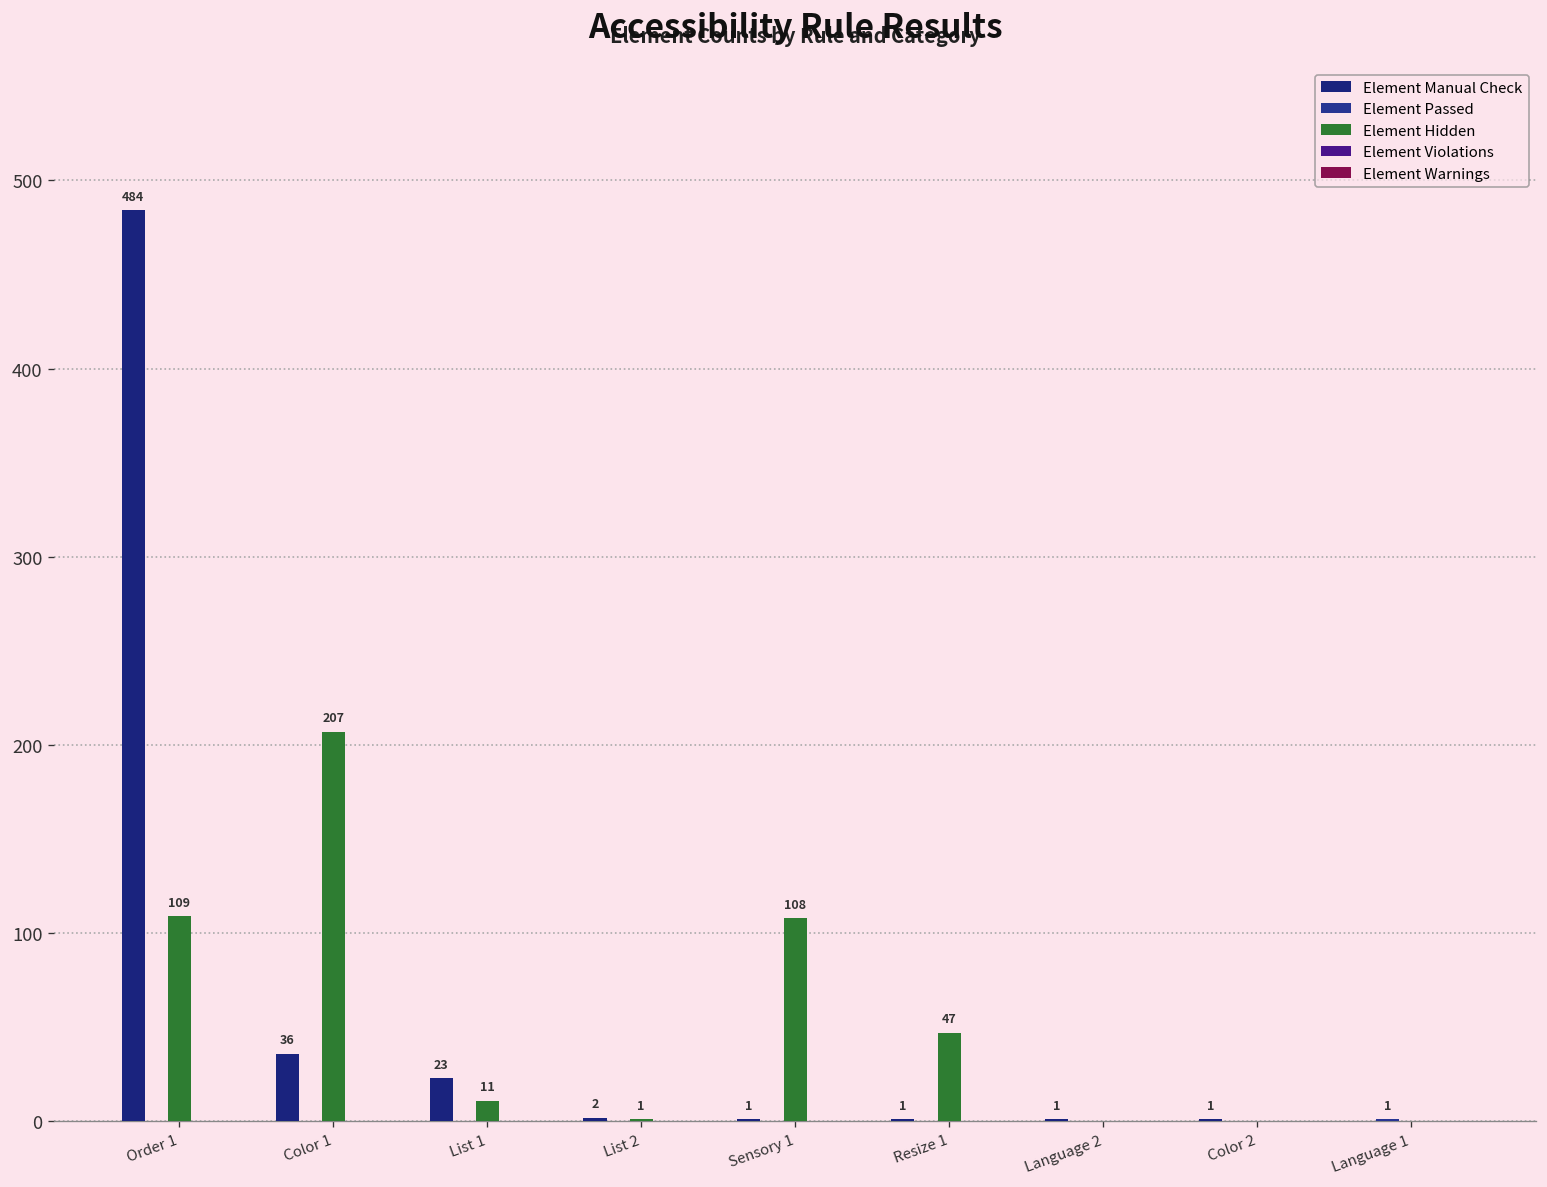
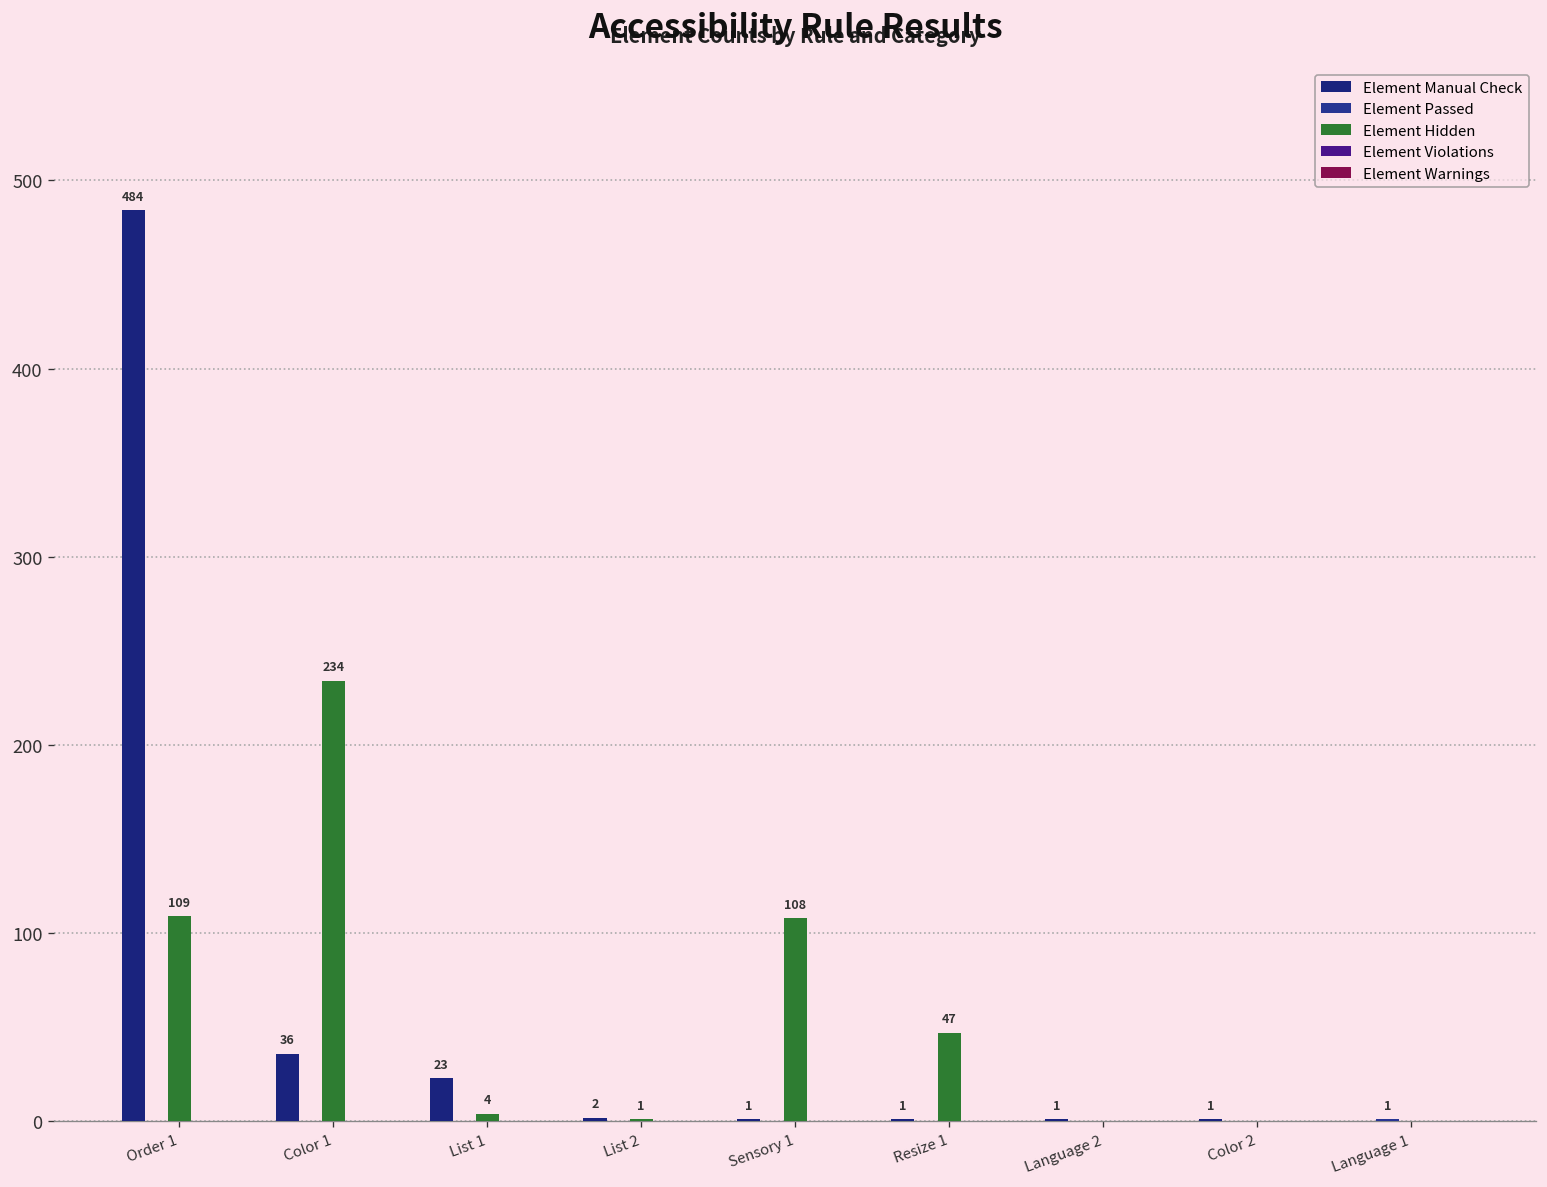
  {
    "Element Hidden": {
      "Order 1": 109,
-     "Color 1": 207,
-     "List 1": 11,
+     "Color 1": 234,
+     "List 1": 4,
      "List 2": 1,
      "Sensory 1": 108,
      "Resize 1": 47
    },
    "Element Warnings": {
      "Order 1": 0,
      "Color 1": 0,
      "List 1": 0,
      "List 2": 0,
      "Sensory 1": 0,
      "Resize 1": 0,
      "Language 2": 0,
      "Color 2": 0,
      "Language 1": 0
    }
  }
